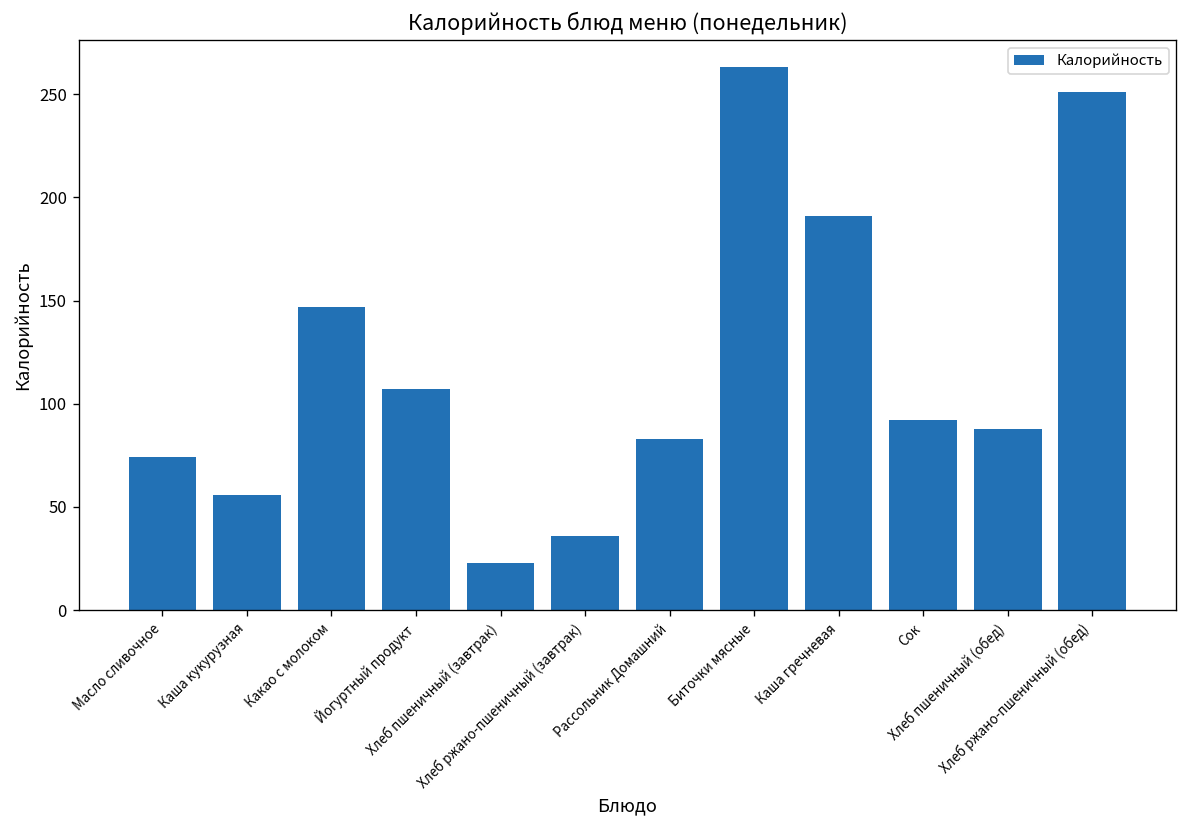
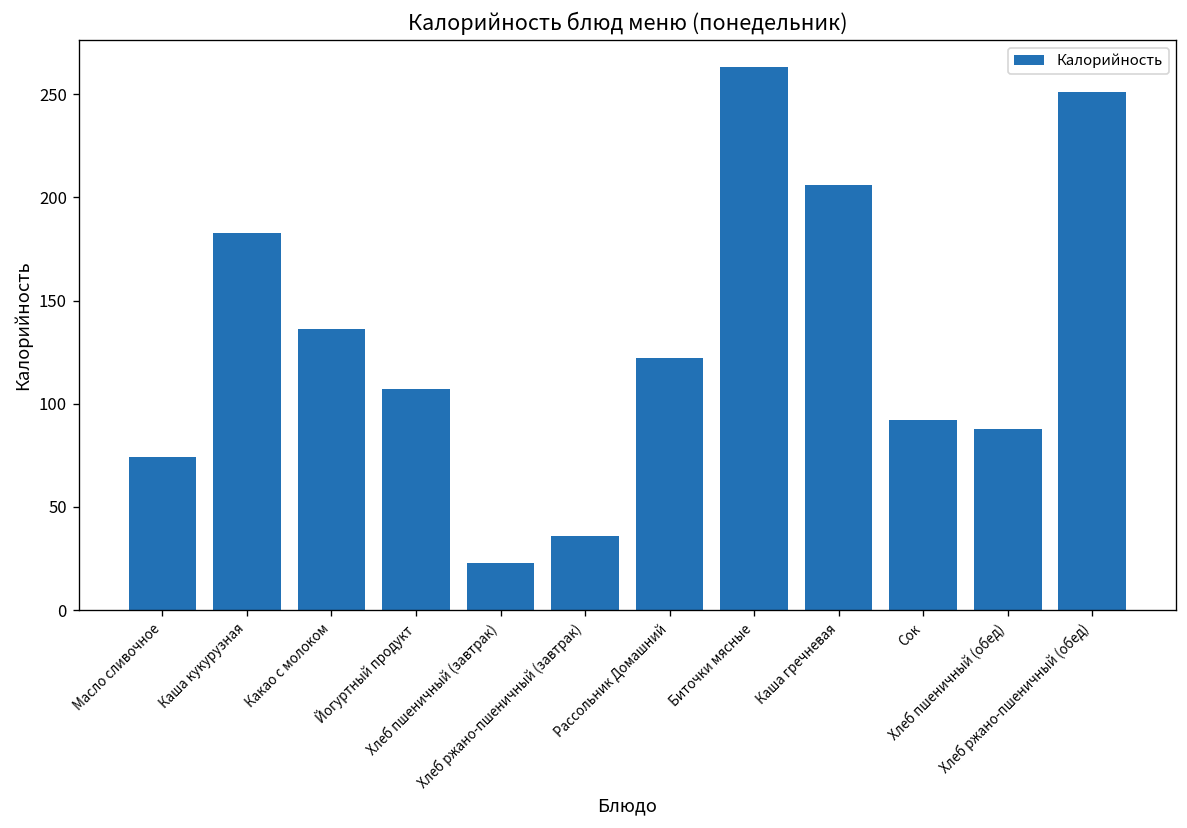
  {
    "Масло сливочное": 74,
-   "Каша кукурузная": 56,
-   "Какао с молоком": 147,
+   "Каша кукурузная": 183,
+   "Какао с молоком": 136,
    "Йогуртный продукт": 107,
    "Хлеб пшеничный (завтрак)": 23,
    "Хлеб ржано-пшеничный (завтрак)": 36,
-   "Рассольник Домашний": 83,
+   "Рассольник Домашний": 122,
    "Биточки мясные": 263,
-   "Каша гречневая": 191,
+   "Каша гречневая": 206,
    "Сок": 92,
    "Хлеб пшеничный (обед)": 88,
    "Хлеб ржано-пшеничный (обед)": 251
  }
